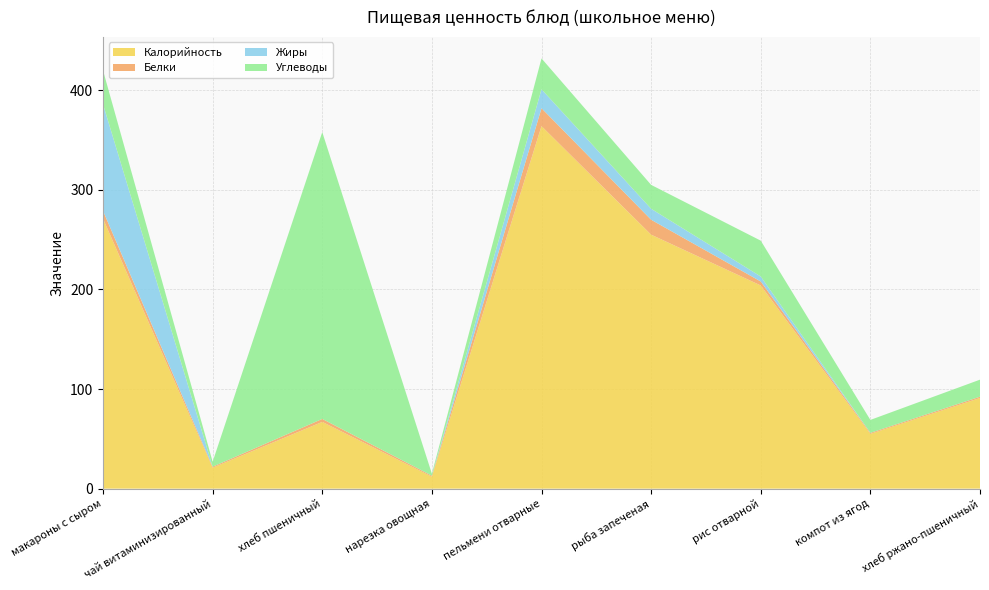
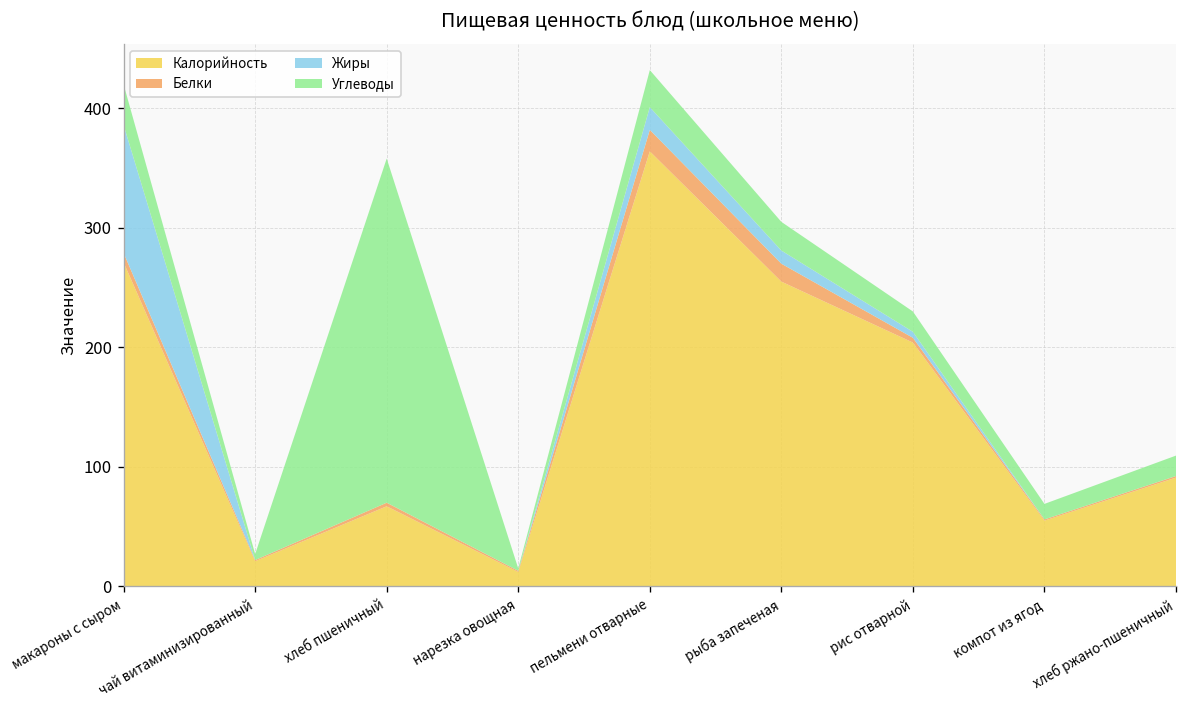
  {
    "Жиры": {
      "макароны с сыром": 110,
      "пельмени отварные": 20,
      "рыба запеченая": 10,
      "рис отварной": 10
    },
    "Углеводы": {
      "макароны с сыром": 30,
      "чай витаминизированный": 10,
      "хлеб пшеничный": 290,
      "пельмени отварные": 30,
      "рыба запеченая": 20,
-     "рис отварной": 40,
+     "рис отварной": 20,
      "компот из ягод": 10,
      "хлеб ржано-пшеничный": 20
    }
  }
